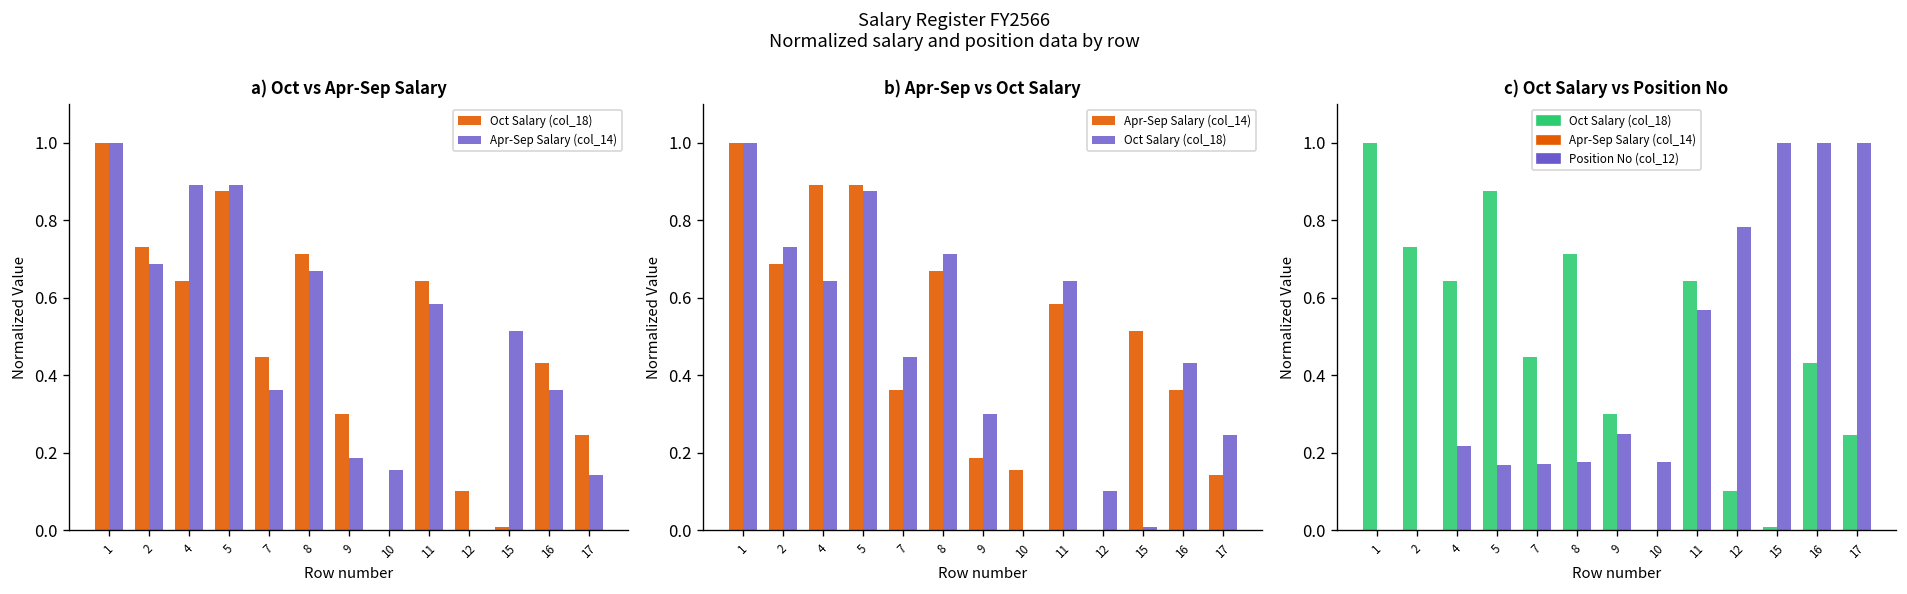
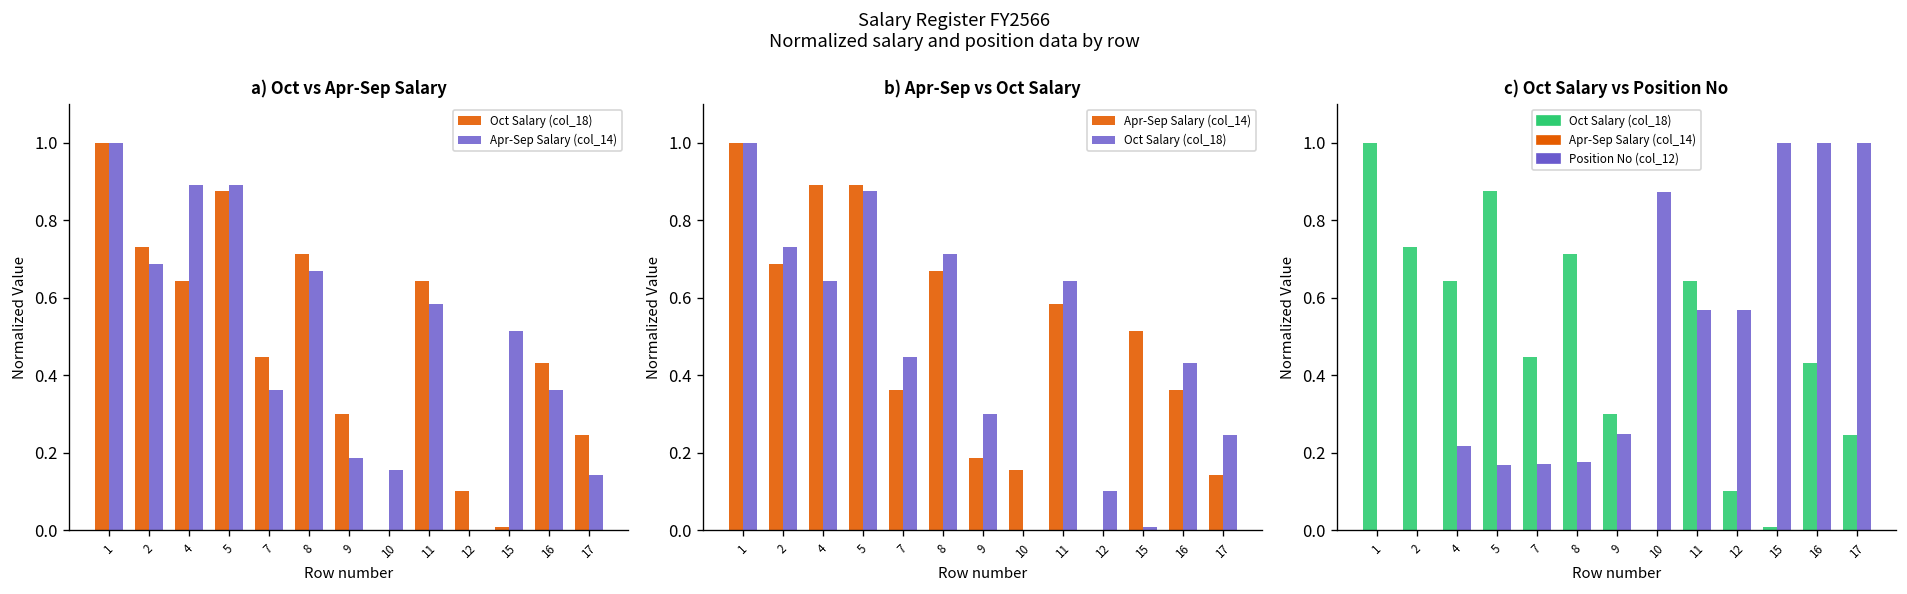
  {
    "b) Apr-Sep vs Oct Salary": {
      "Apr-Sep Salary (col_14)": {
        "1": 1.00,
        "2": 0.69,
        "4": 0.89,
        "5": 0.89,
        "7": 0.36,
        "8": 0.67,
        "9": 0.19,
        "10": 0.16,
        "11": 0.58,
        "12": 0.00,
        "15": 0.51,
        "16": 0.36,
        "17": 0.14
      }
    },
    "c) Oct Salary vs Position No": {
      "Oct Salary (col_18)": {
        "1": 1.00,
        "2": 0.73,
        "4": 0.64,
        "5": 0.87,
        "7": 0.45,
        "8": 0.71,
        "9": 0.30,
        "10": 0.00,
        "11": 0.64,
        "12": 0.10,
        "15": 0.01,
        "16": 0.43,
        "17": 0.25
      },
      "Position No (col_12)": {
        "1": 0.00,
        "4": 0.22,
        "5": 0.17,
        "7": 0.17,
        "8": 0.18,
        "9": 0.25,
-       "10": 0.18,
+       "10": 0.87,
        "11": 0.57,
-       "12": 0.78,
+       "12": 0.57,
        "15": 1.00,
        "16": 1.00,
        "17": 1.00
      }
    }
  }
